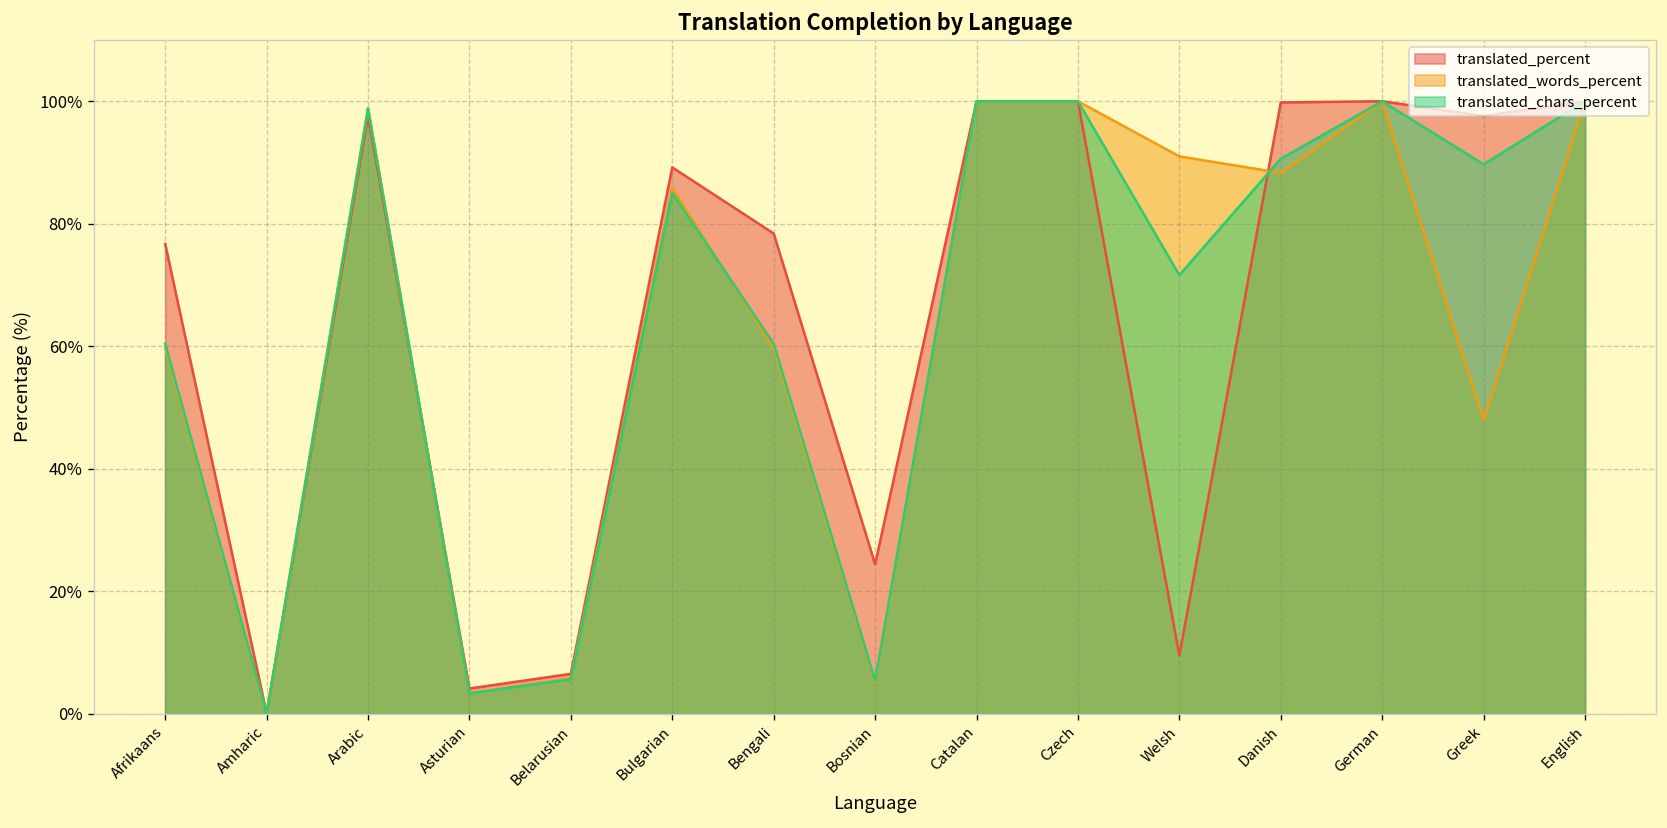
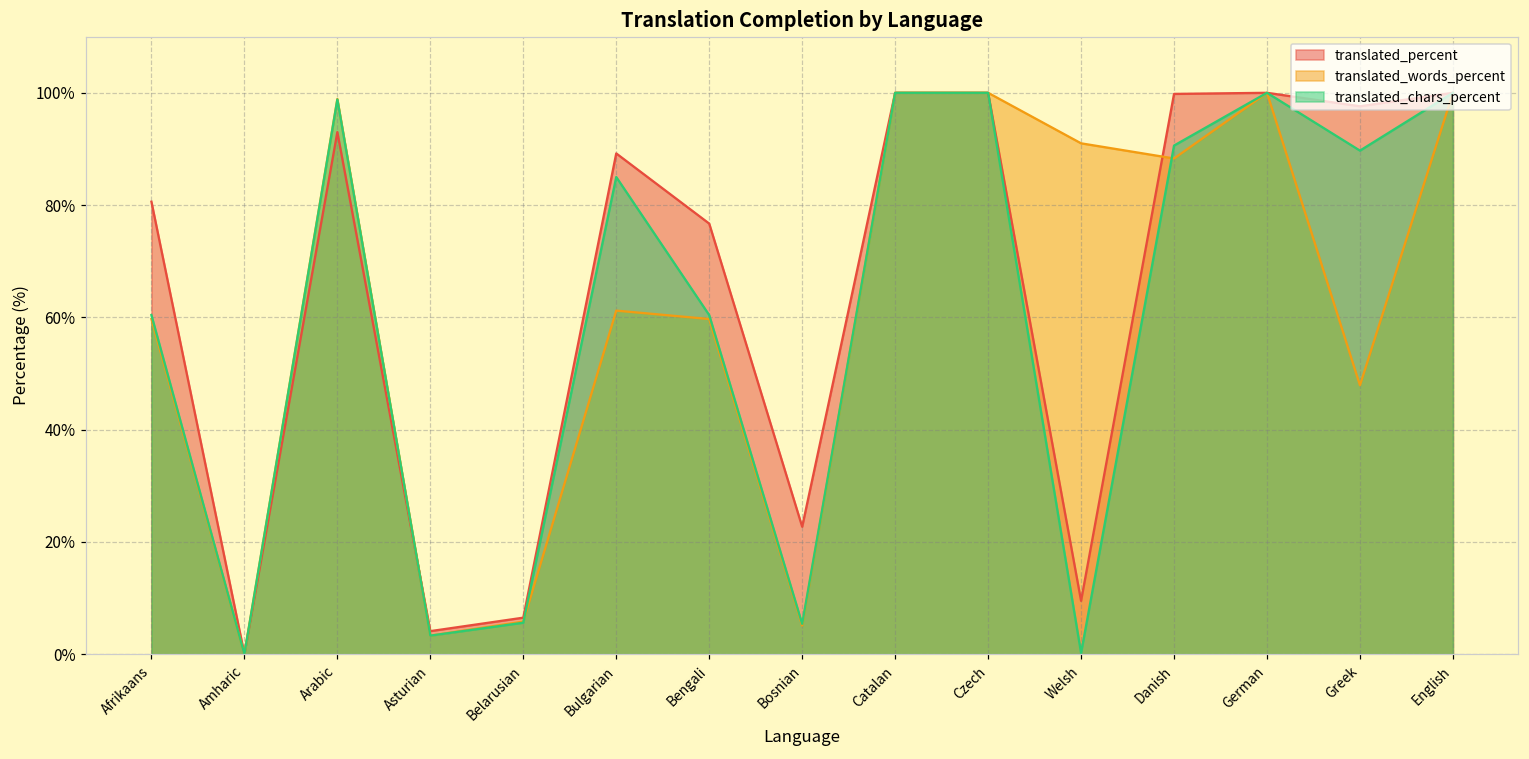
  {
    "translated_percent": {
-     "Afrikaans": "77%",
-     "Arabic": "98%",
+     "Afrikaans": "81%",
+     "Arabic": "93%",
      "Asturian": "4%",
      "Belarusian": "7%",
      "Bulgarian": "89%",
-     "Bengali": "78%",
-     "Bosnian": "24%",
+     "Bengali": "77%",
+     "Bosnian": "23%",
      "Welsh": "10%",
      "Danish": "100%"
    },
    "translated_words_percent": {
      "Afrikaans": "60%",
-     "Bulgarian": "86%",
+     "Bulgarian": "61%",
      "Bengali": "60%",
      "Welsh": "91%",
      "Danish": "88%",
      "Greek": "48%"
    },
    "translated_chars_percent": {
      "Afrikaans": "60%",
      "Bulgarian": "85%",
      "Bengali": "60%",
-     "Welsh": "72%",
+     "Welsh": "0%",
      "Danish": "91%",
      "Greek": "90%"
    }
  }
